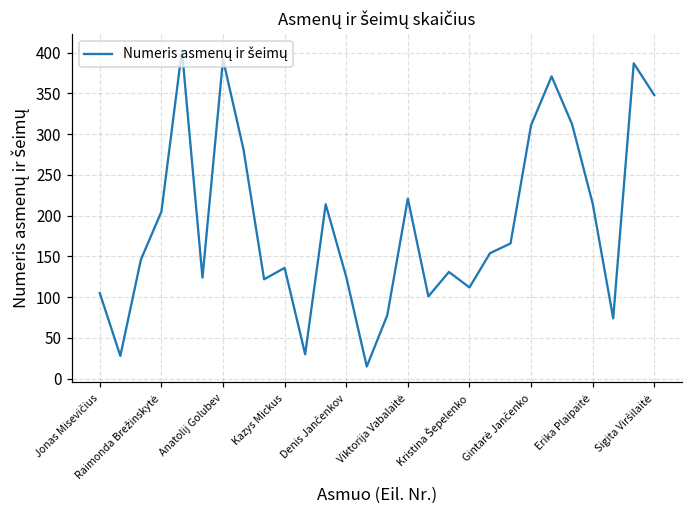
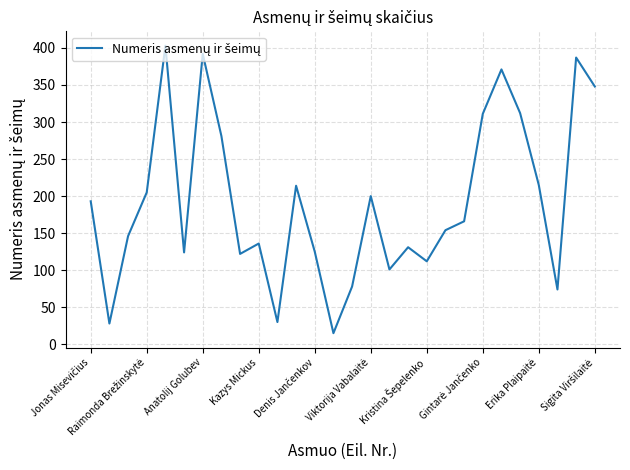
  {
-   "Jonas Misevičius": 110,
+   "Jonas Misevičius": 190,
    "Raimonda Brežinskytė": 210,
    "Kazys Mickus": 140,
    "Denis Jančenkov": 130,
-   "Viktorija Vabalaitė": 220,
+   "Viktorija Vabalaitė": 200,
    "Kristina Šepelenko": 110,
    "Gintarė Jančenko": 310,
    "Erika Plaipaitė": 220,
    "Sigita Viršilaitė": 350
  }
